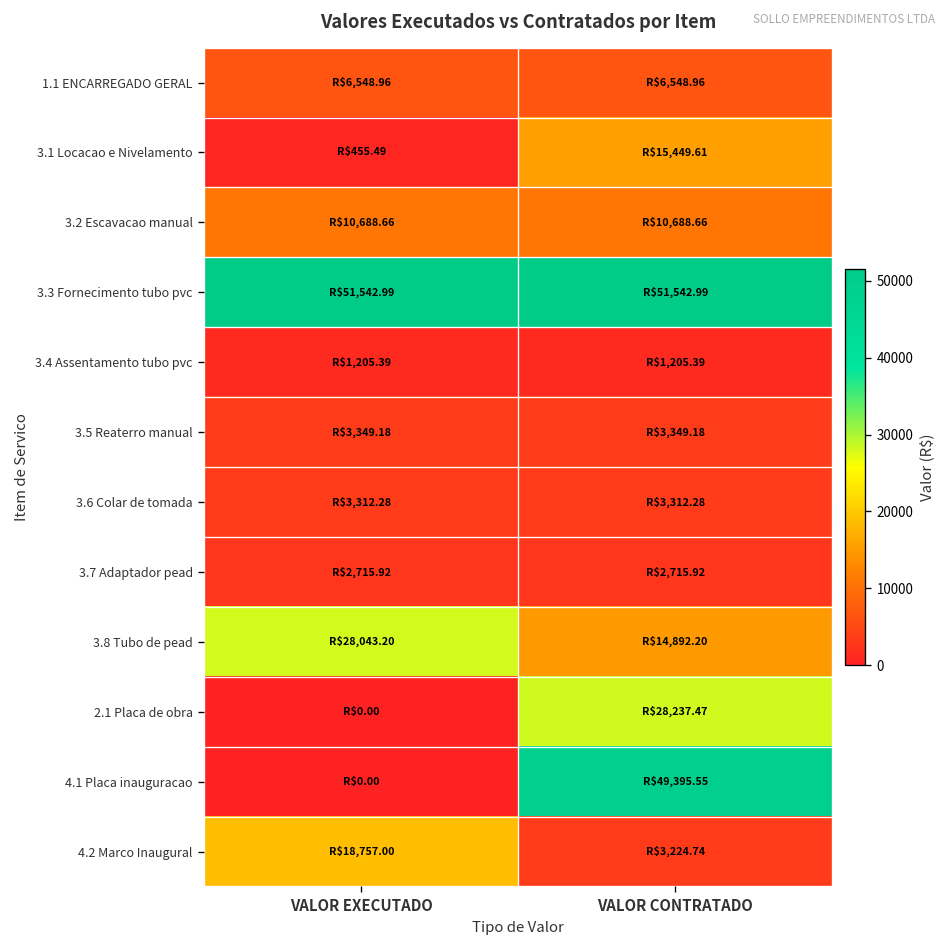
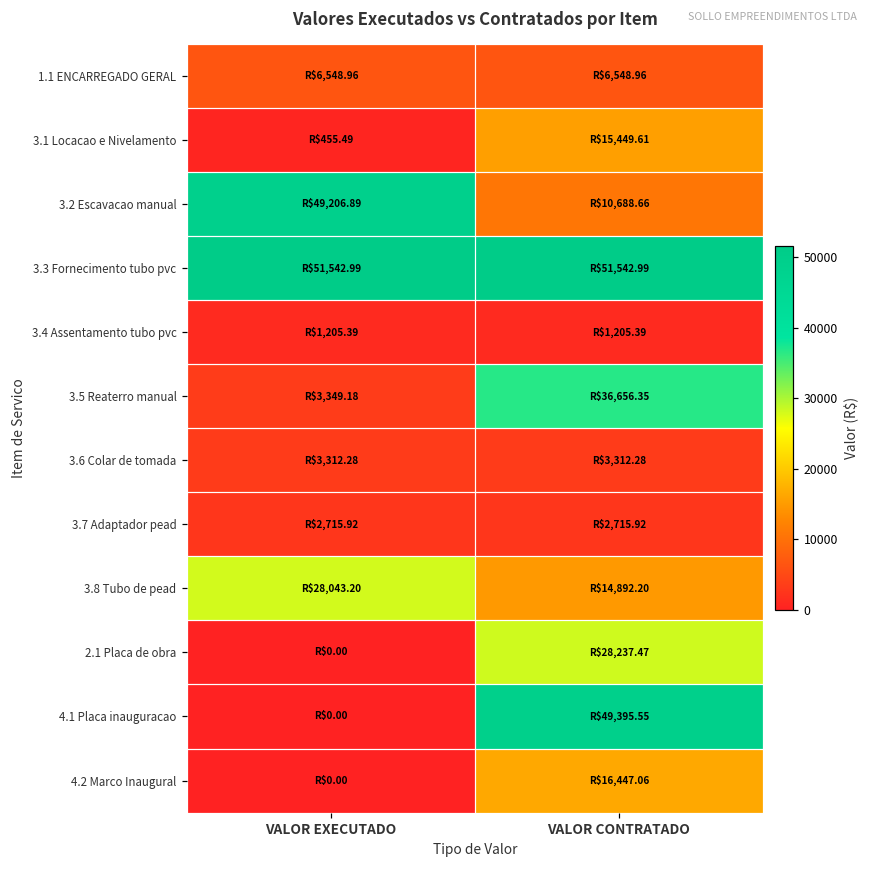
  {
    "1.1 ENCARREGADO GERAL": {
      "VALOR EXECUTADO": "$6,548.96",
      "VALOR CONTRATADO": "$6,548.96"
    },
    "3.1 Locacao e Nivelamento": {
      "VALOR EXECUTADO": "$455.49",
      "VALOR CONTRATADO": "$15,449.61"
    },
    "3.2 Escavacao manual": {
-     "VALOR EXECUTADO": "$10,688.66",
+     "VALOR EXECUTADO": "$49,206.89",
      "VALOR CONTRATADO": "$10,688.66"
    },
    "3.3 Fornecimento tubo pvc": {
      "VALOR EXECUTADO": "$51,542.99",
      "VALOR CONTRATADO": "$51,542.99"
    },
    "3.4 Assentamento tubo pvc": {
      "VALOR EXECUTADO": "$1,205.39",
      "VALOR CONTRATADO": "$1,205.39"
    },
    "3.5 Reaterro manual": {
      "VALOR EXECUTADO": "$3,349.18",
-     "VALOR CONTRATADO": "$3,349.18"
+     "VALOR CONTRATADO": "$36,656.35"
    },
    "3.6 Colar de tomada": {
      "VALOR EXECUTADO": "$3,312.28",
      "VALOR CONTRATADO": "$3,312.28"
    },
    "3.7 Adaptador pead": {
      "VALOR EXECUTADO": "$2,715.92",
      "VALOR CONTRATADO": "$2,715.92"
    },
    "3.8 Tubo de pead": {
      "VALOR EXECUTADO": "$28,043.20",
      "VALOR CONTRATADO": "$14,892.20"
    },
    "2.1 Placa de obra": {
      "VALOR EXECUTADO": "$0.00",
      "VALOR CONTRATADO": "$28,237.47"
    },
    "4.1 Placa inauguracao": {
      "VALOR EXECUTADO": "$0.00",
      "VALOR CONTRATADO": "$49,395.55"
    },
    "4.2 Marco Inaugural": {
-     "VALOR EXECUTADO": "$18,757.00",
-     "VALOR CONTRATADO": "$3,224.74"
+     "VALOR EXECUTADO": "$0.00",
+     "VALOR CONTRATADO": "$16,447.06"
    }
  }
